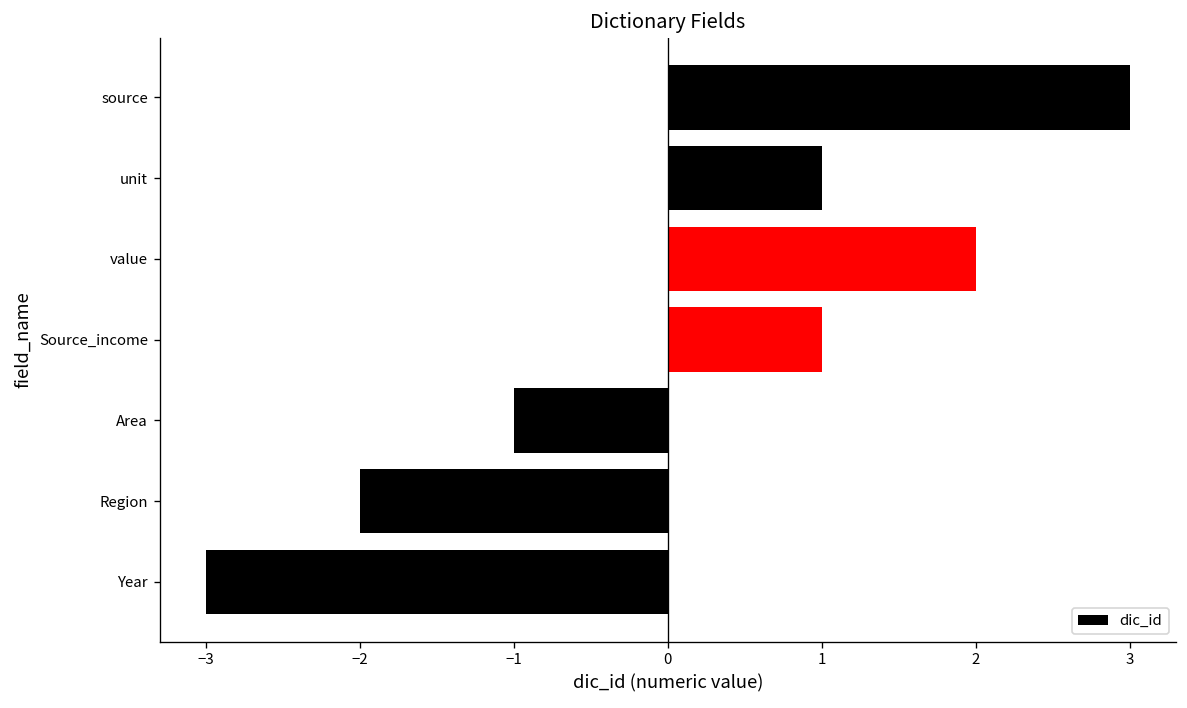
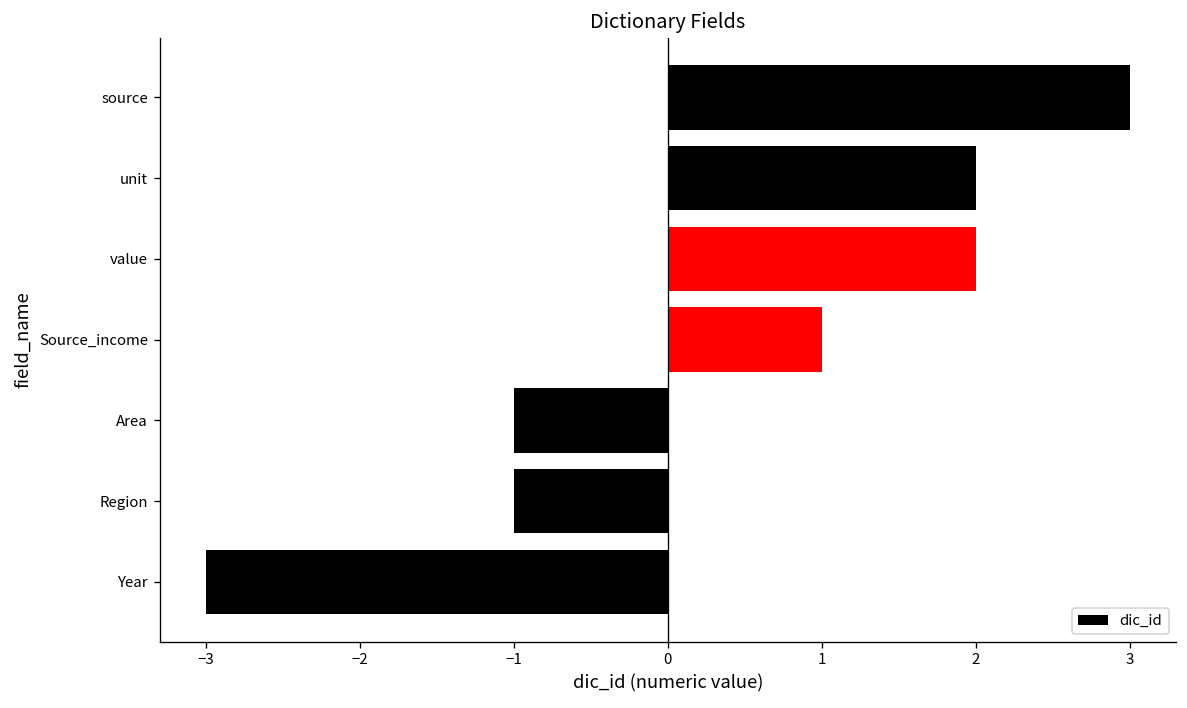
  {
    "source": 3.00,
-   "unit": 1.00,
+   "unit": 2.00,
    "value": 2.00,
    "Source_income": 1.00,
    "Area": -1.00,
-   "Region": -2.00,
+   "Region": -1.00,
    "Year": -3.00
  }
